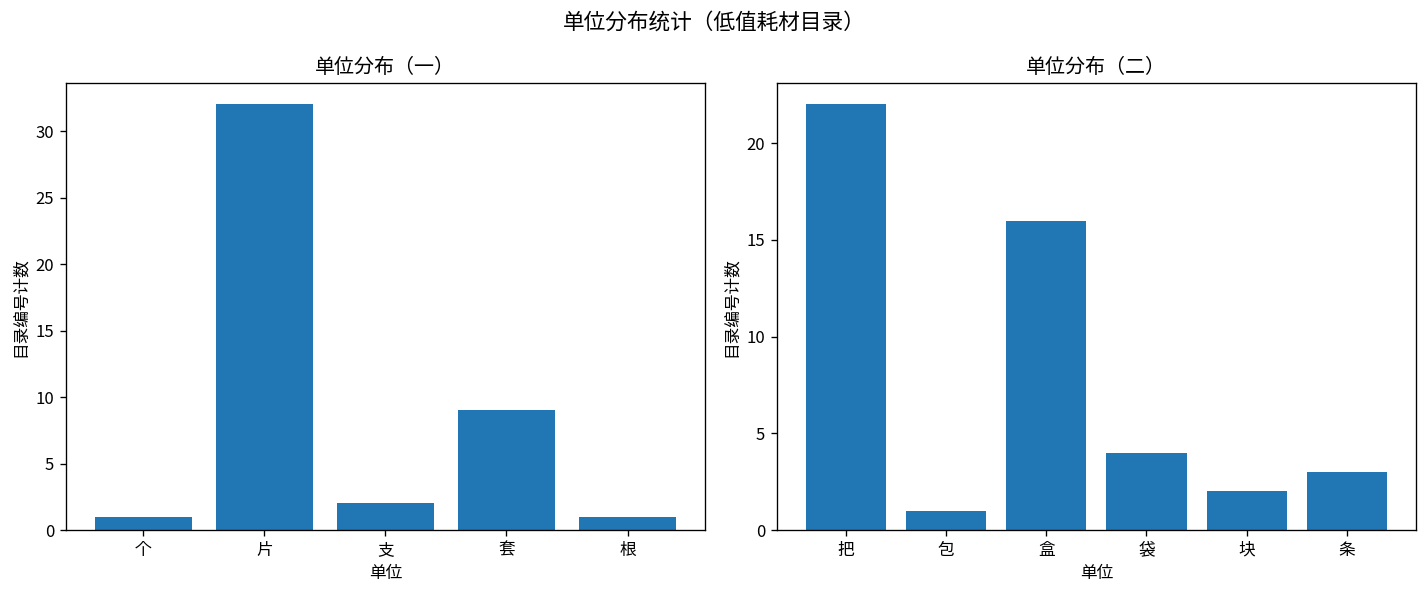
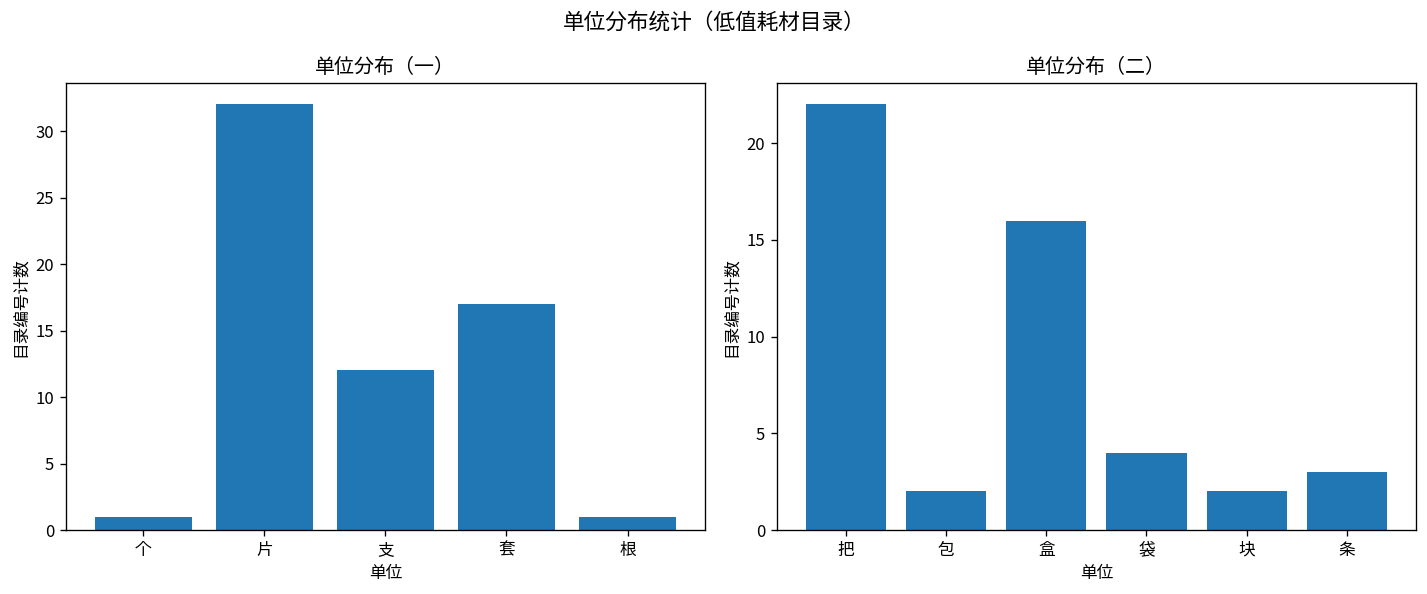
  {
    "单位分布（一）": {
      "个": 1,
      "片": 32,
-     "支": 2,
-     "套": 9,
+     "支": 12,
+     "套": 17,
      "根": 1
    },
    "单位分布（二）": {
      "把": 22,
-     "包": 1,
+     "包": 2,
      "盒": 16,
      "袋": 4,
      "块": 2,
      "条": 3
    }
  }
